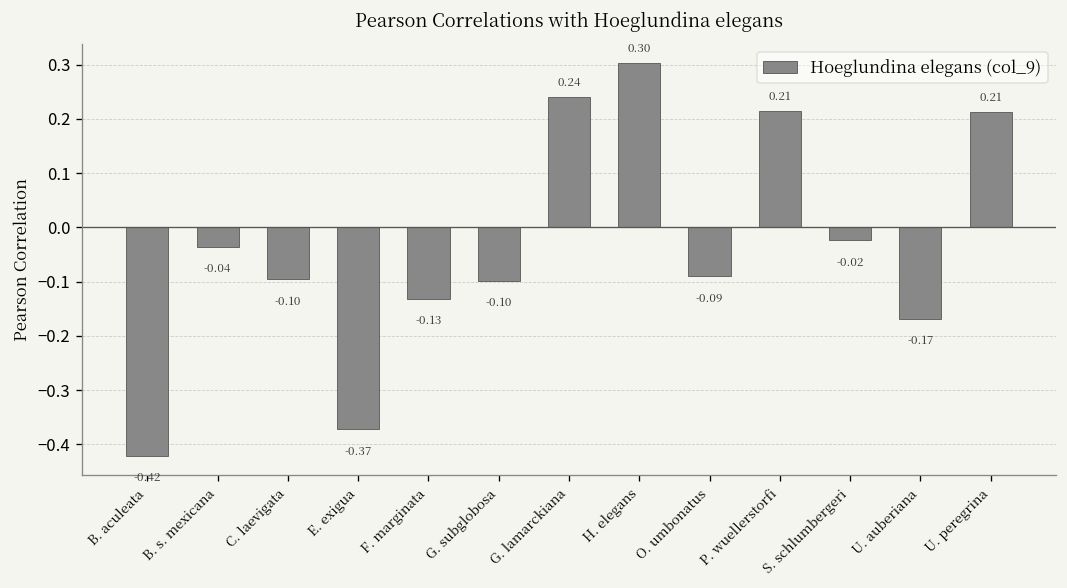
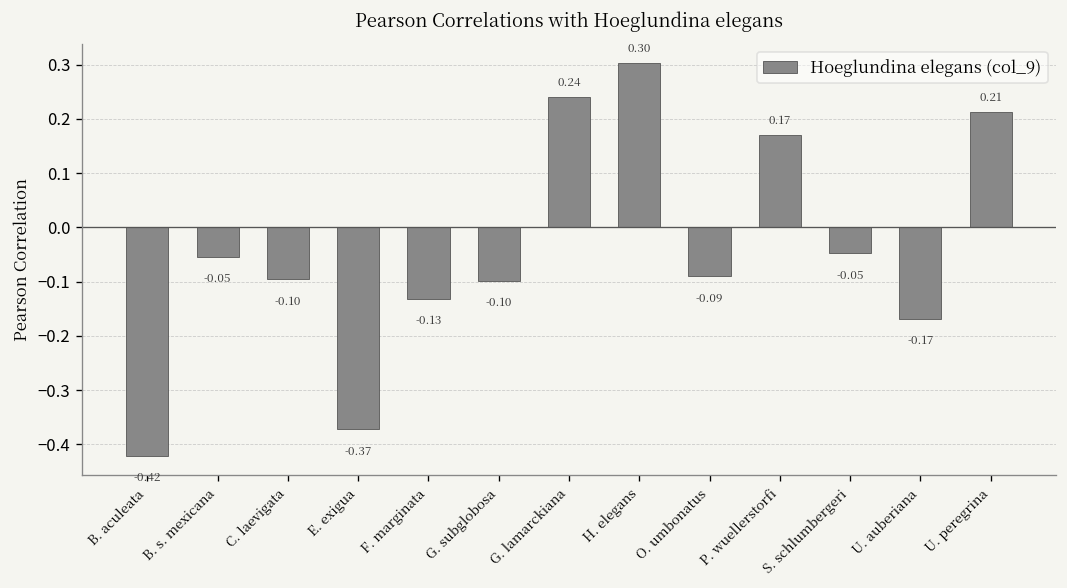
  {
    "B. aculeata": -0.42,
-   "B. s. mexicana": -0.04,
+   "B. s. mexicana": -0.05,
    "C. laevigata": -0.10,
    "E. exigua": -0.37,
    "F. marginata": -0.13,
    "G. subglobosa": -0.10,
    "G. lamarckiana": 0.24,
    "H. elegans": 0.30,
    "O. umbonatus": -0.09,
-   "P. wuellerstorfi": 0.21,
-   "S. schlumbergeri": -0.02,
+   "P. wuellerstorfi": 0.17,
+   "S. schlumbergeri": -0.05,
    "U. auberiana": -0.17,
    "U. peregrina": 0.21
  }
